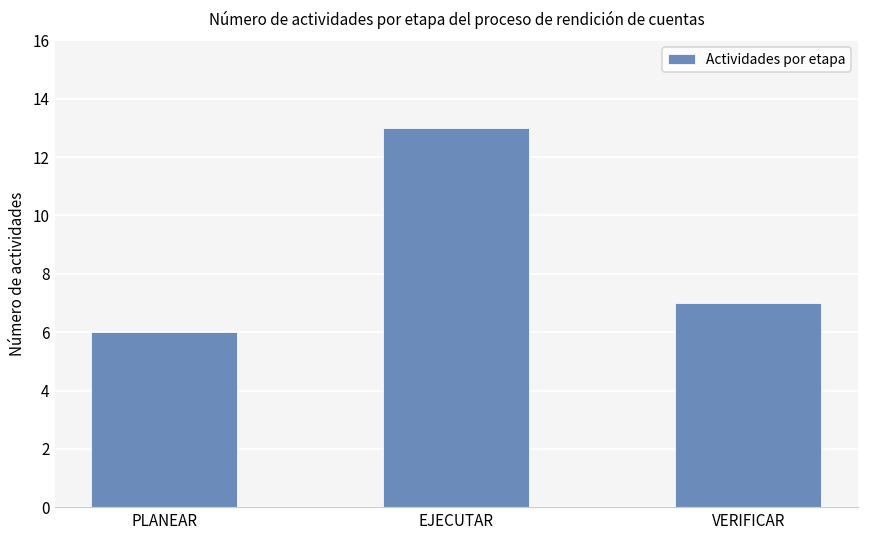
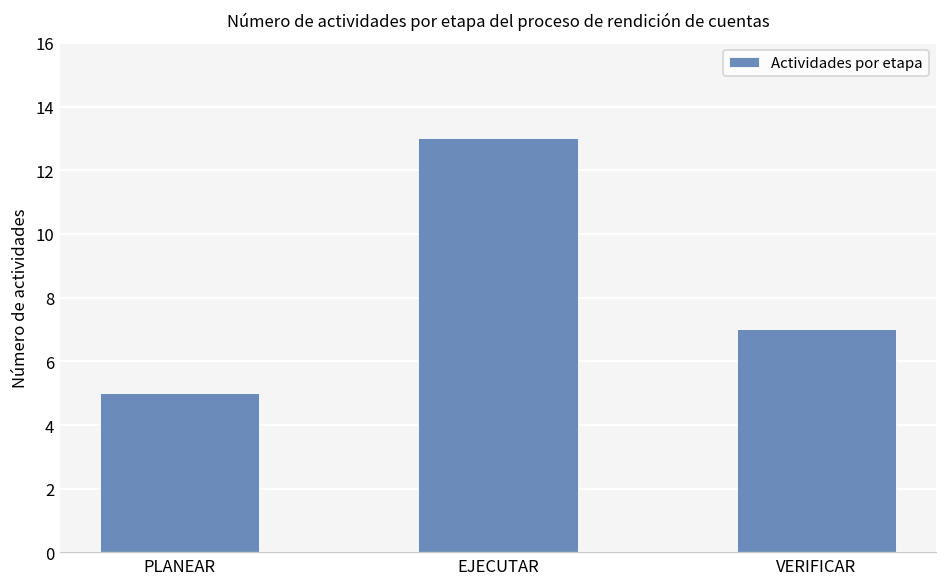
  {
-   "PLANEAR": 6,
+   "PLANEAR": 5,
    "EJECUTAR": 13,
    "VERIFICAR": 7
  }
